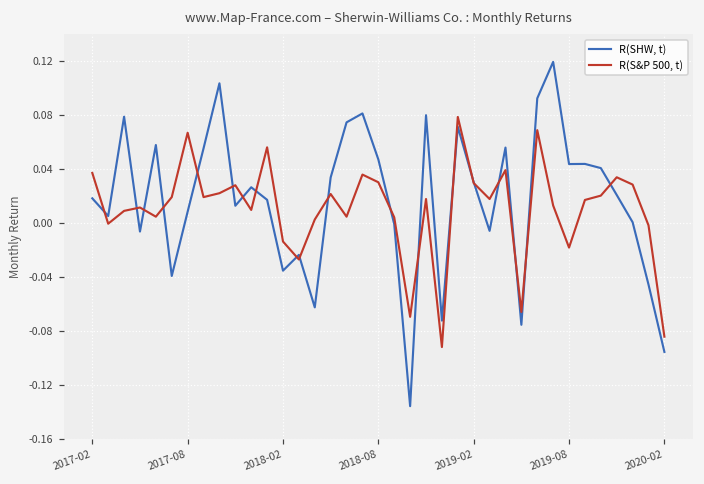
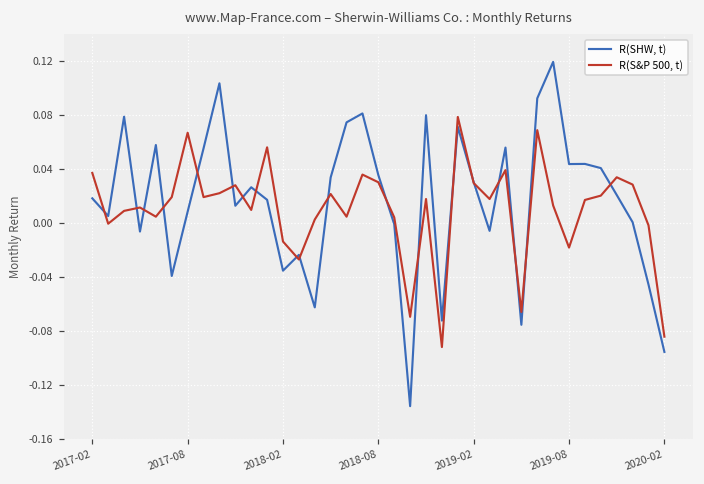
  {
    "R(SHW, t)": {
      "2017-02": 0.018,
      "2017-08": 0.009,
      "2018-02": -0.035,
-     "2018-08": 0.047,
+     "2018-08": 0.036,
      "2019-08": 0.044,
      "2020-02": -0.095
    },
    "R(S&P 500, t)": {
      "2017-02": 0.037,
      "2017-08": 0.067,
      "2018-02": -0.014,
      "2018-08": 0.030,
      "2019-08": -0.018,
      "2020-02": -0.084
    }
  }
